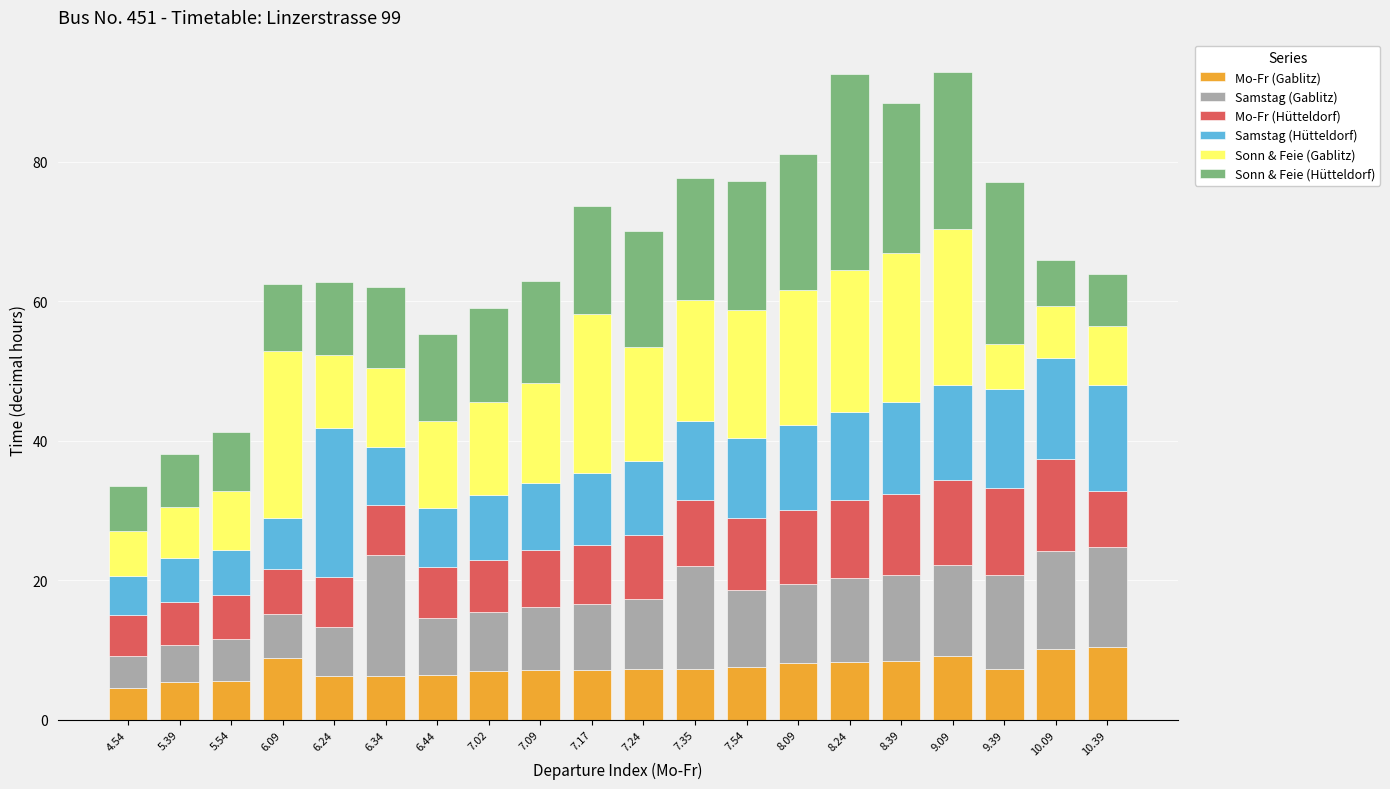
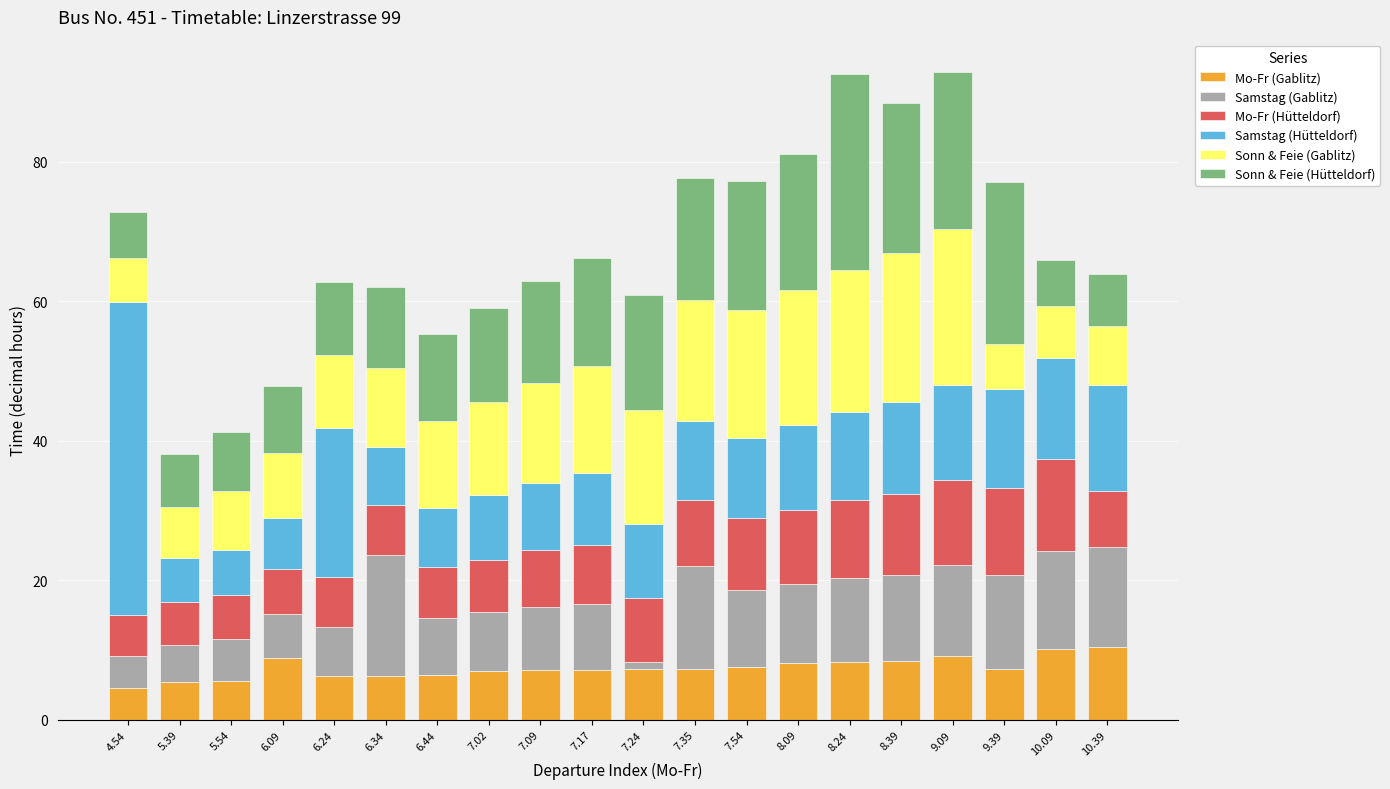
  {
    "Mo-Fr (Gablitz)": {
      "4.54": 5,
      "5.39": 5,
      "5.54": 6,
      "6.09": 9,
      "6.24": 6,
      "6.34": 6,
      "6.44": 6,
      "7.02": 7,
      "7.09": 7,
      "7.17": 7,
      "7.24": 7,
      "7.35": 7,
      "7.54": 8,
      "8.09": 8,
      "8.24": 8,
      "8.39": 8,
      "9.09": 9,
      "9.39": 7,
      "10.09": 10,
      "10.39": 10
    },
    "Samstag (Gablitz)": {
      "4.54": 5,
      "5.39": 5,
      "5.54": 6,
      "6.09": 6,
      "6.24": 7,
      "6.34": 17,
      "6.44": 8,
      "7.02": 8,
      "7.09": 9,
      "7.17": 9,
-     "7.24": 10,
+     "7.24": 1,
      "7.35": 15,
      "7.54": 11,
      "8.09": 11,
      "8.24": 12,
      "8.39": 12,
      "9.09": 13,
      "9.39": 13,
      "10.09": 14,
      "10.39": 14
    },
    "Mo-Fr (Hütteldorf)": {
      "4.54": 6,
      "5.39": 6,
      "5.54": 6,
      "6.09": 6,
      "6.24": 7,
      "6.34": 7,
      "6.44": 7,
      "7.02": 8,
      "7.09": 8,
      "7.17": 9,
      "7.24": 9,
      "7.35": 10,
      "7.54": 10,
      "8.09": 11,
      "8.24": 11,
      "8.39": 12,
      "9.09": 12,
      "9.39": 13,
      "10.09": 13,
      "10.39": 8
    },
    "Samstag (Hütteldorf)": {
-     "4.54": 6,
+     "4.54": 45,
      "5.39": 6,
      "5.54": 7,
      "6.09": 7,
      "6.24": 21,
      "6.34": 8,
      "6.44": 9,
      "7.02": 9,
      "7.09": 10,
      "7.17": 10,
      "7.24": 11,
      "7.35": 11,
      "7.54": 12,
      "8.09": 12,
      "8.24": 13,
      "8.39": 13,
      "9.09": 14,
      "9.39": 14,
      "10.09": 15,
      "10.39": 15
    },
    "Sonn & Feie (Gablitz)": {
      "4.54": 6,
      "5.39": 7,
      "5.54": 8,
-     "6.09": 24,
+     "6.09": 9,
      "6.24": 10,
      "6.34": 11,
      "6.44": 12,
      "7.02": 13,
      "7.09": 14,
-     "7.17": 23,
+     "7.17": 15,
      "7.24": 16,
      "7.35": 17,
      "7.54": 18,
      "8.09": 19,
      "8.24": 20,
      "8.39": 21,
      "9.09": 22,
      "9.39": 6,
      "10.09": 7,
      "10.39": 8
    },
    "Sonn & Feie (Hütteldorf)": {
      "4.54": 7,
      "5.39": 8,
      "5.54": 9,
      "6.09": 10,
      "6.24": 11,
      "6.34": 12,
      "6.44": 13,
      "7.02": 14,
      "7.09": 15,
      "7.17": 16,
      "7.24": 17,
      "7.35": 18,
      "7.54": 19,
      "8.09": 20,
      "8.24": 28,
      "8.39": 22,
      "9.09": 23,
      "9.39": 23,
      "10.09": 7,
      "10.39": 8
    }
  }
